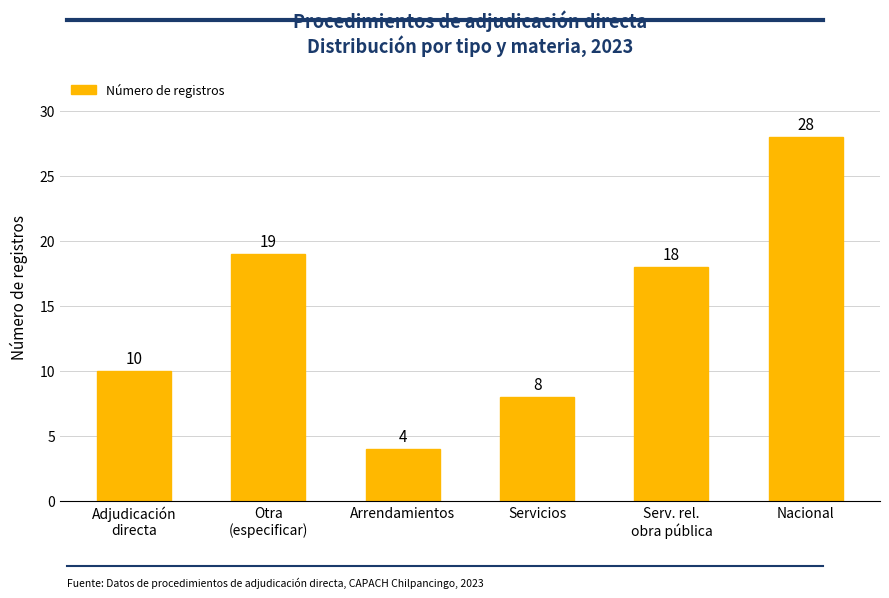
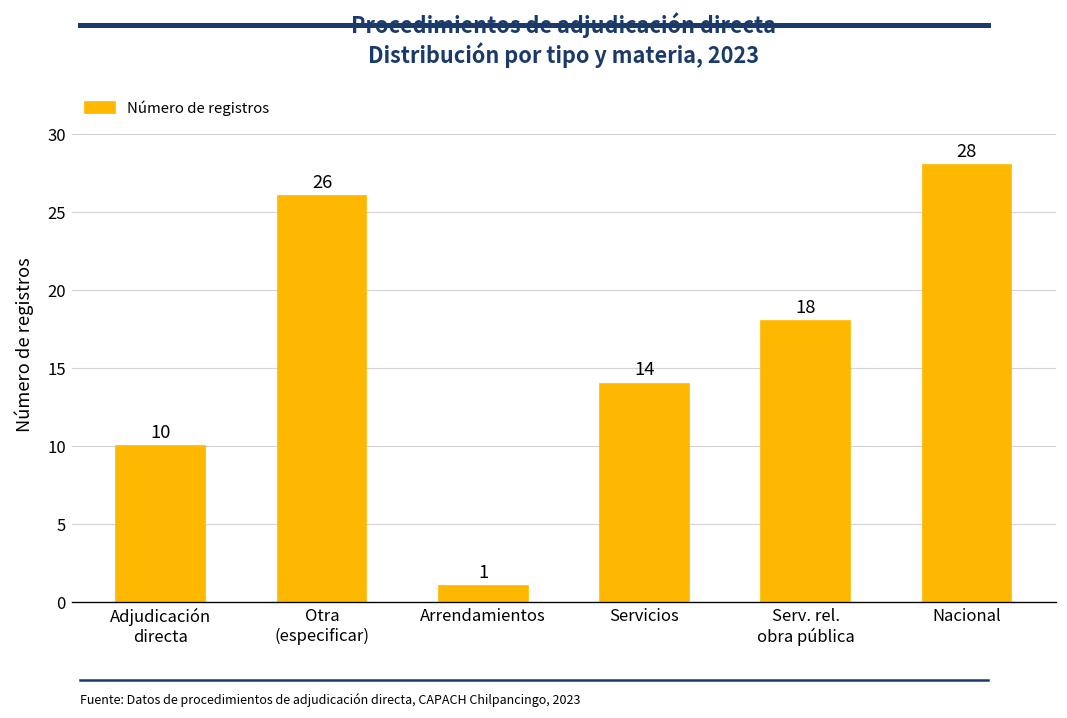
  {
    "Adjudicación directa": 10,
-   "Otra (especificar)": 19,
-   "Arrendamientos": 4,
-   "Servicios": 8,
+   "Otra (especificar)": 26,
+   "Arrendamientos": 1,
+   "Servicios": 14,
    "Serv. rel. obra pública": 18,
    "Nacional": 28
  }
